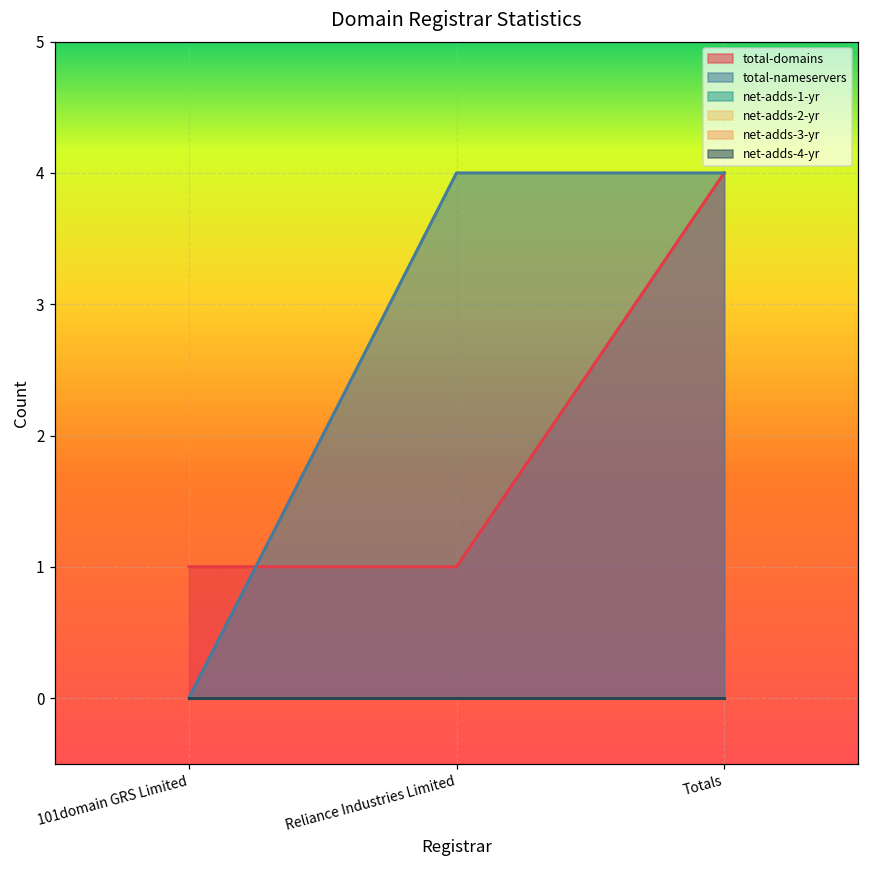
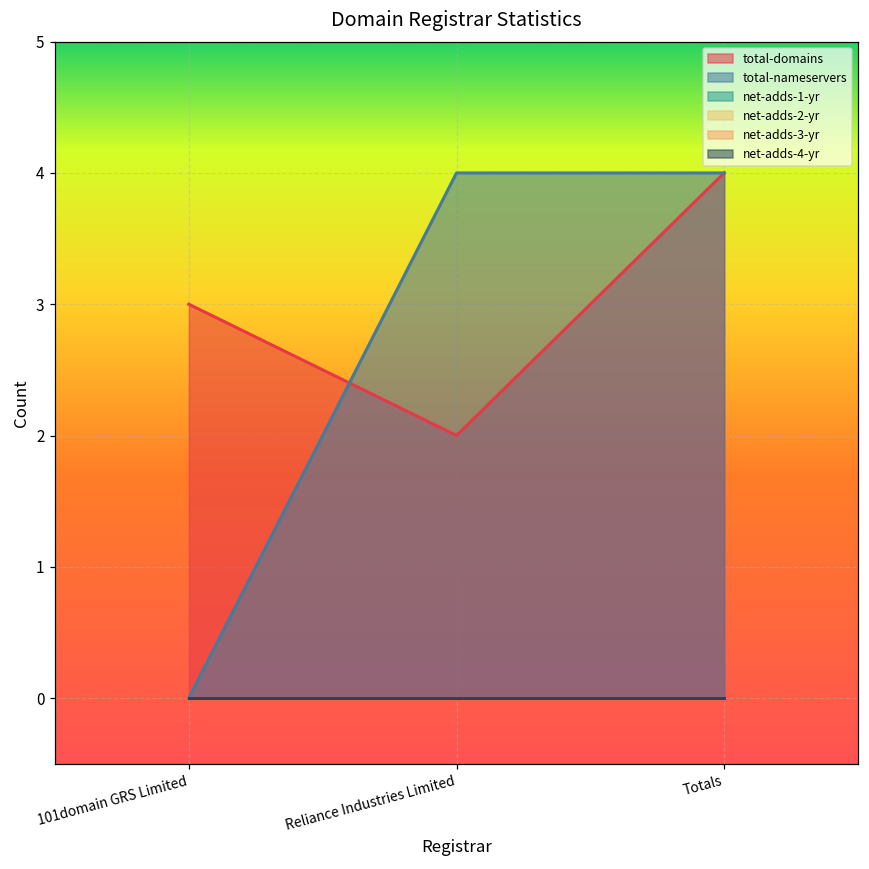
  {
    "total-domains": {
-     "101domain GRS Limited": 1,
-     "Reliance Industries Limited": 1
+     "101domain GRS Limited": 3,
+     "Reliance Industries Limited": 2
    },
    "total-nameservers": {
      "Reliance Industries Limited": 4
    },
    "net-adds-4-yr": {
      "Reliance Industries Limited": 0,
      "Totals": 0
    }
  }
